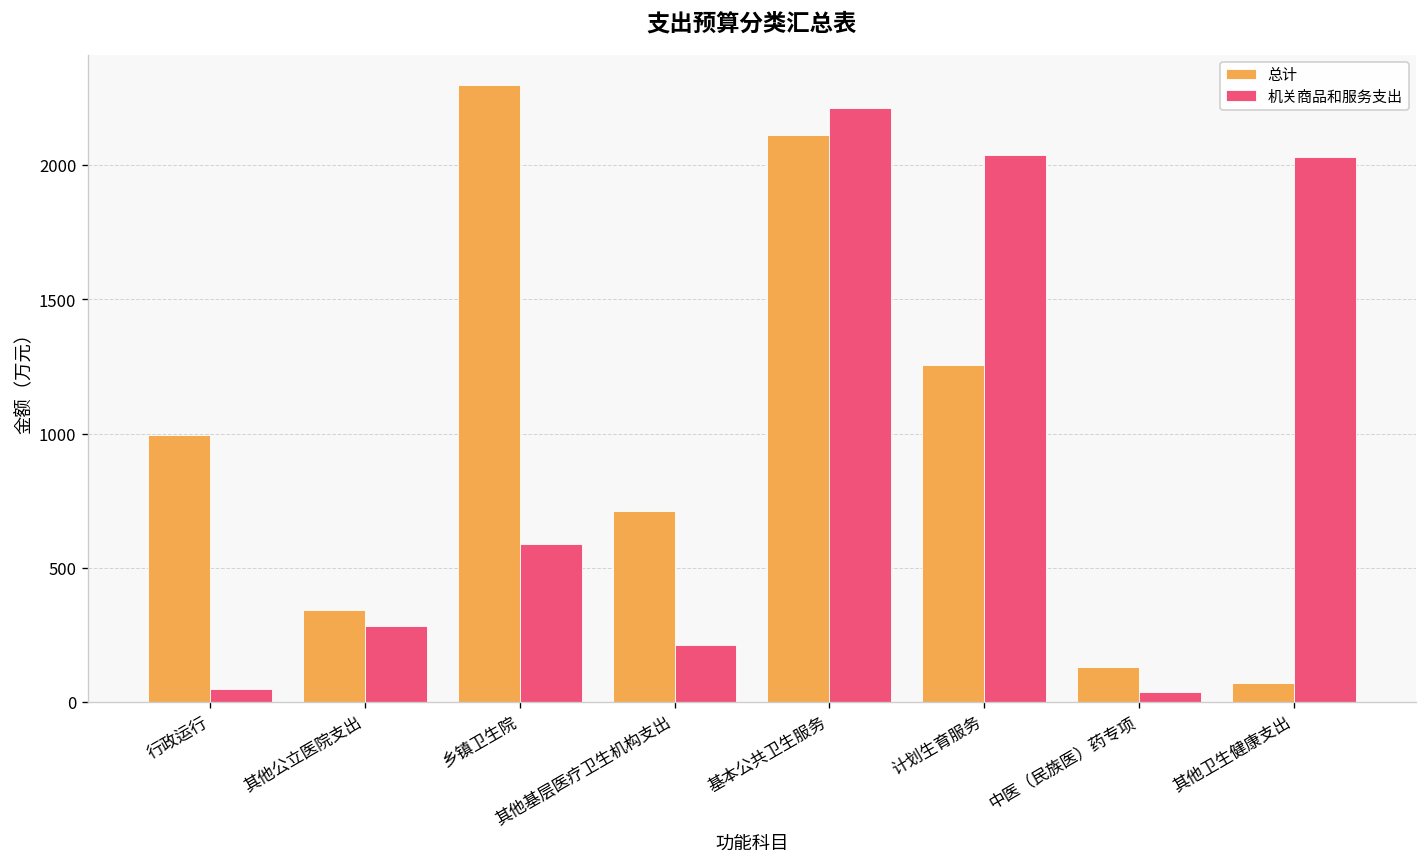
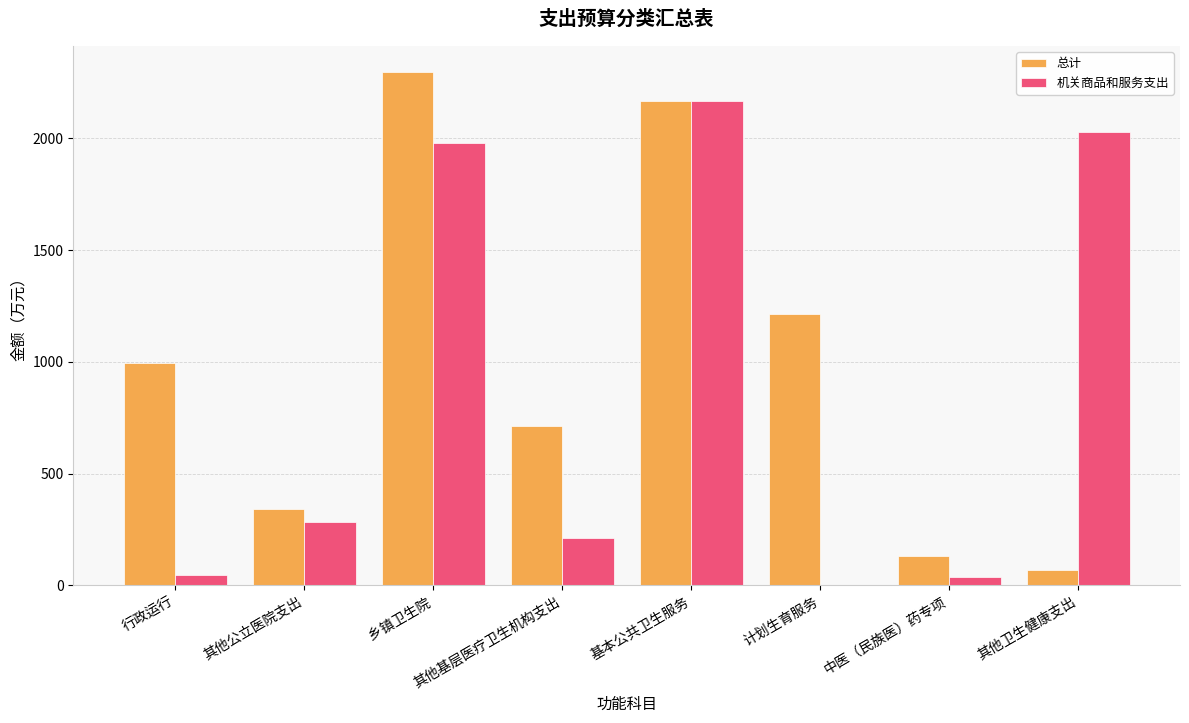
  {
    "总计": {
      "行政运行": 990,
      "其他公立医院支出": 340,
      "乡镇卫生院": 2300,
      "其他基层医疗卫生机构支出": 710,
-     "基本公共卫生服务": 2110,
-     "计划生育服务": 1260,
+     "基本公共卫生服务": 2160,
+     "计划生育服务": 1210,
      "中医（民族医）药专项": 130,
      "其他卫生健康支出": 70
    },
    "机关商品和服务支出": {
      "行政运行": 50,
      "其他公立医院支出": 280,
-     "乡镇卫生院": 590,
+     "乡镇卫生院": 1980,
      "其他基层医疗卫生机构支出": 210,
-     "基本公共卫生服务": 2210,
-     "计划生育服务": 2040,
+     "基本公共卫生服务": 2160,
+     "计划生育服务": 0,
      "中医（民族医）药专项": 40,
      "其他卫生健康支出": 2030
    }
  }
